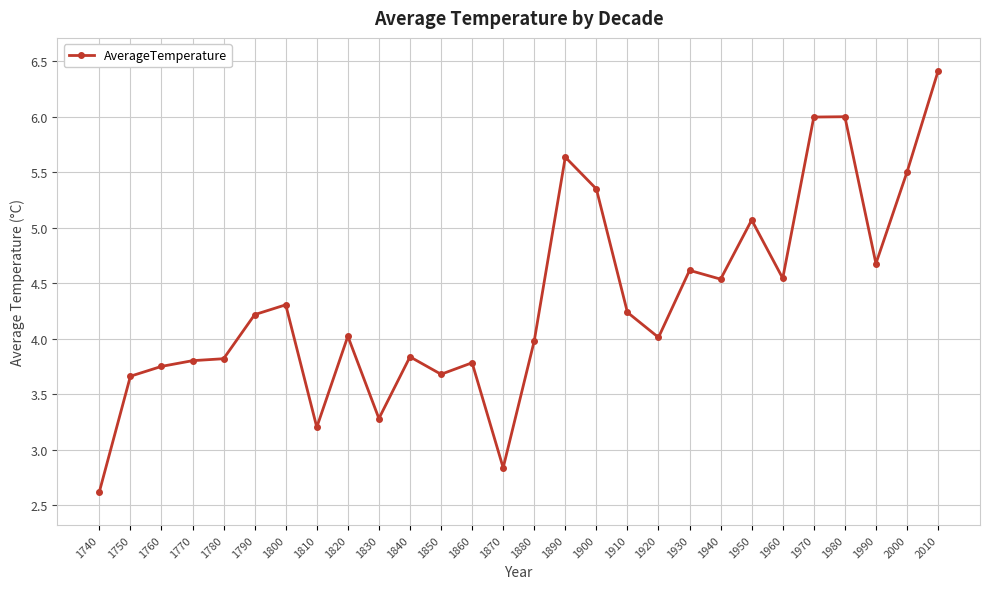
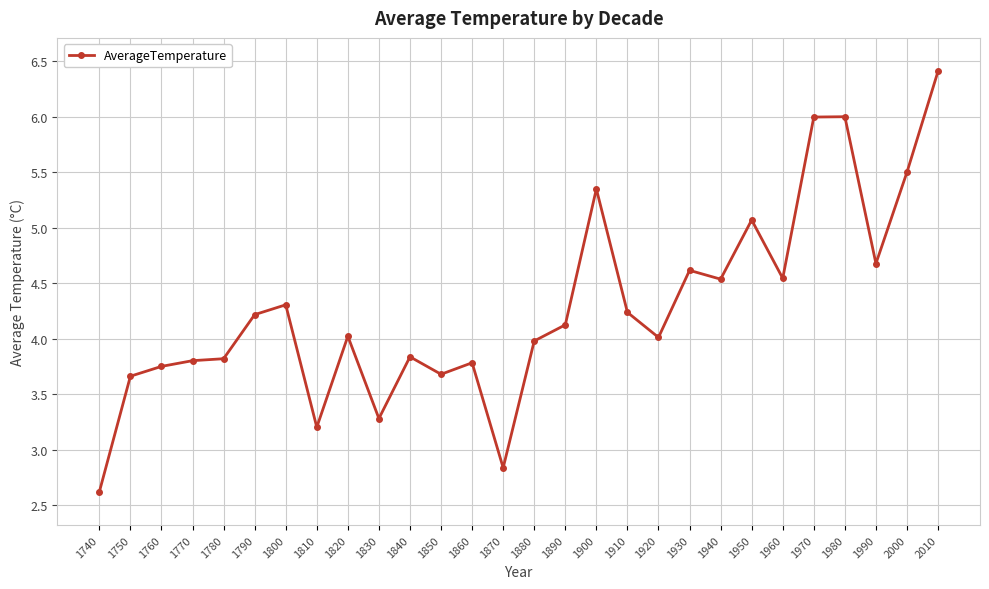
  {
    "1740": 2.62,
    "1750": 3.66,
    "1760": 3.75,
    "1770": 3.80,
    "1780": 3.82,
    "1790": 4.22,
    "1800": 4.31,
    "1810": 3.20,
    "1820": 4.02,
    "1830": 3.28,
    "1840": 3.84,
    "1850": 3.68,
    "1860": 3.78,
    "1870": 2.84,
    "1880": 3.98,
-   "1890": 5.64,
+   "1890": 4.13,
    "1900": 5.35,
    "1910": 4.24,
    "1920": 4.01,
    "1930": 4.62,
    "1940": 4.54,
    "1950": 5.07,
    "1960": 4.55,
    "1970": 6.00,
    "1980": 6.00,
    "1990": 4.68,
    "2000": 5.50,
    "2010": 6.41
  }
